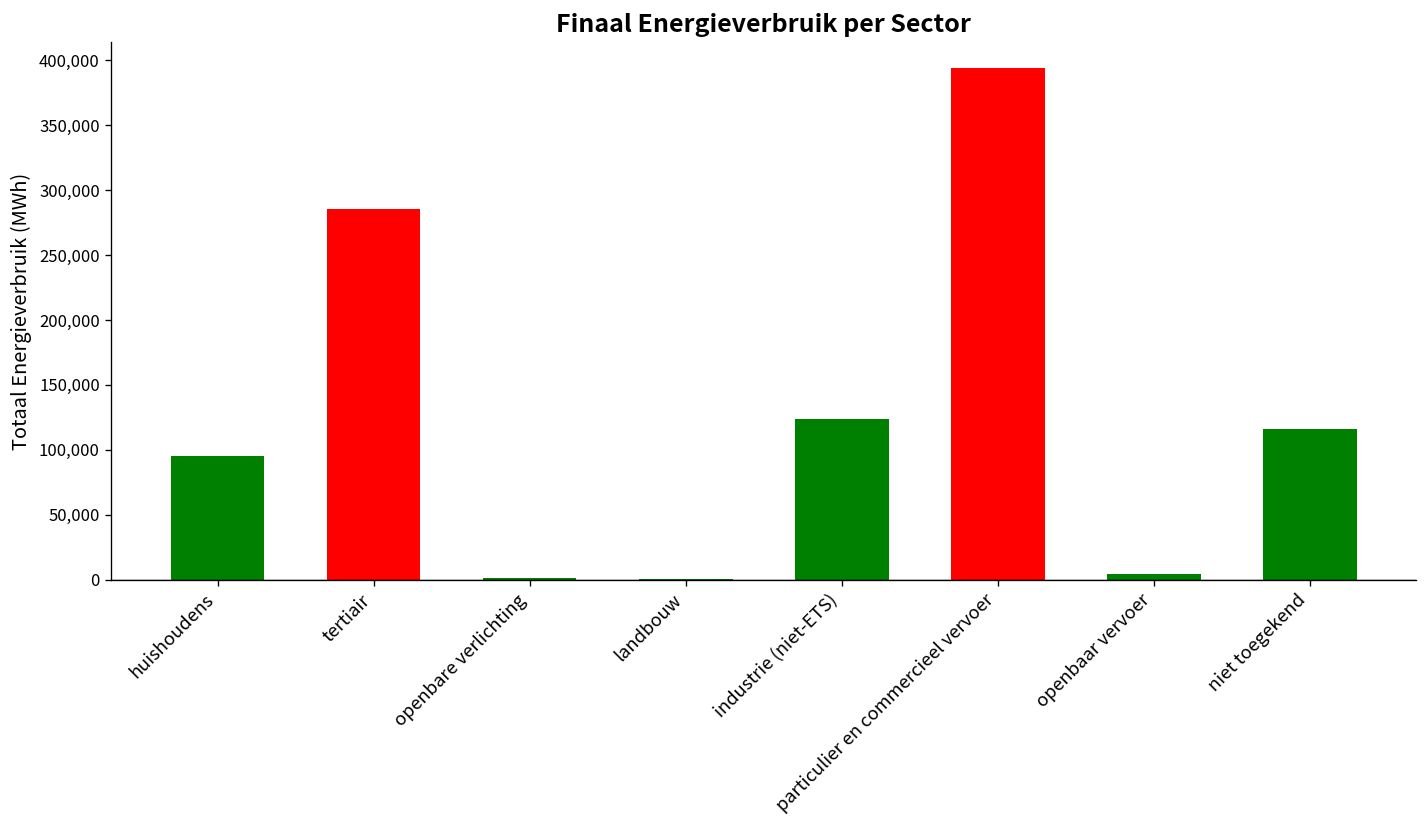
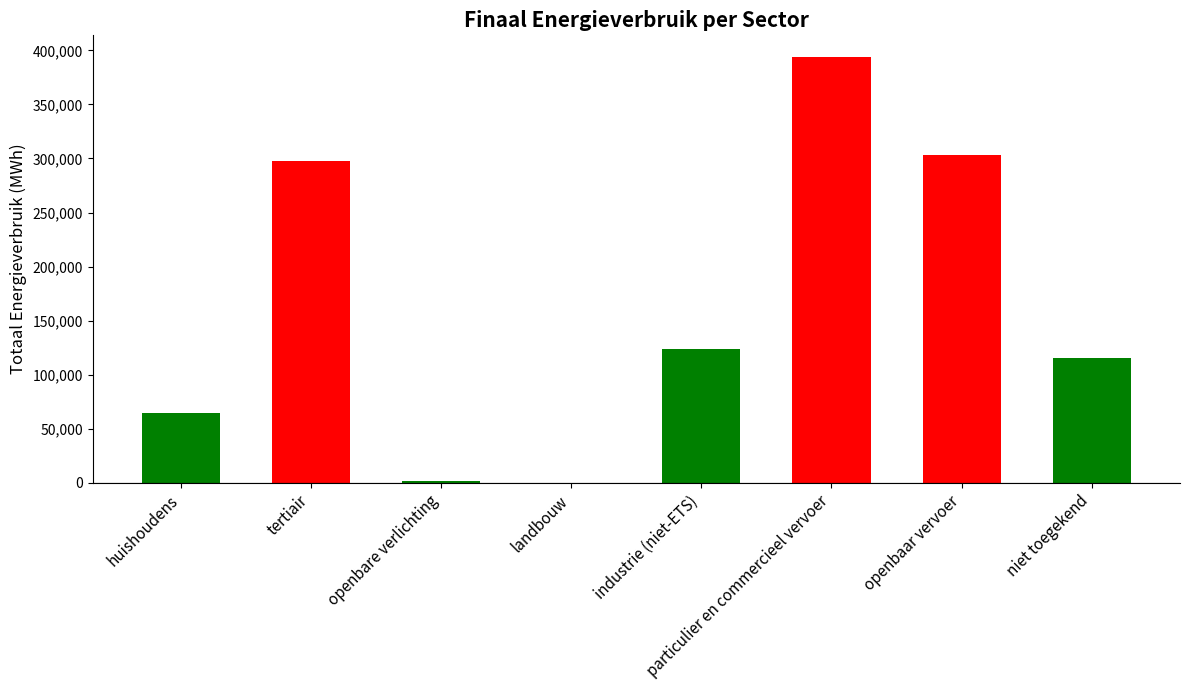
  {
-   "huishoudens": "95,000",
-   "tertiair": "285,000",
+   "huishoudens": "65,000",
+   "tertiair": "297,000",
    "industrie (niet-ETS)": "123,000",
    "particulier en commercieel vervoer": "394,000",
-   "openbaar vervoer": "4,000",
+   "openbaar vervoer": "304,000",
    "niet toegekend": "116,000"
  }
